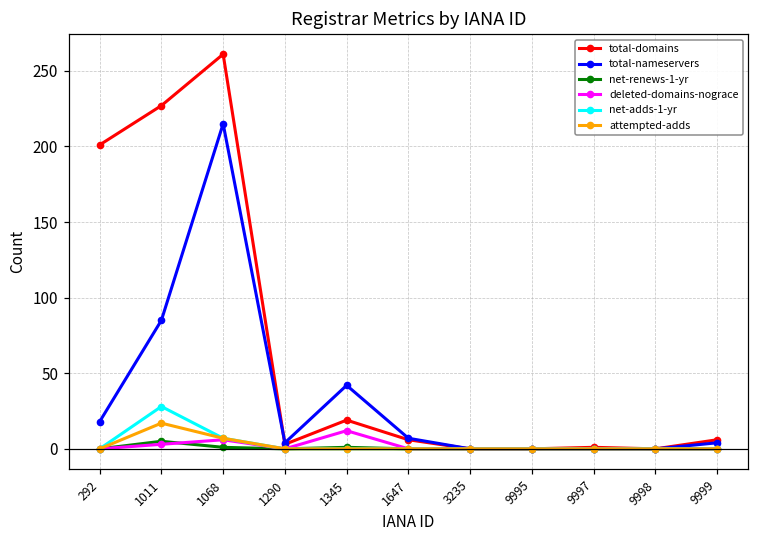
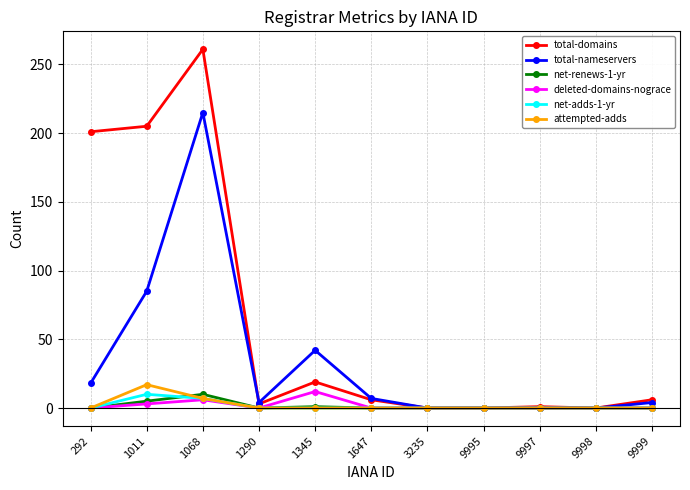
  {
    "total-domains": {
      "292": 201,
-     "1011": 227,
+     "1011": 205,
      "1068": 261,
      "1345": 19,
      "9999": 6
    },
    "total-nameservers": {
      "292": 18,
      "1011": 85,
      "1068": 215,
      "1345": 42,
      "9999": 4
    },
    "net-renews-1-yr": {
      "1011": 5,
-     "1068": 1
+     "1068": 10
    },
    "deleted-domains-nograce": {
      "1011": 3,
      "1345": 12
    },
    "net-adds-1-yr": {
-     "1011": 28
+     "1011": 10
    },
    "attempted-adds": {
      "1011": 17
    }
  }
